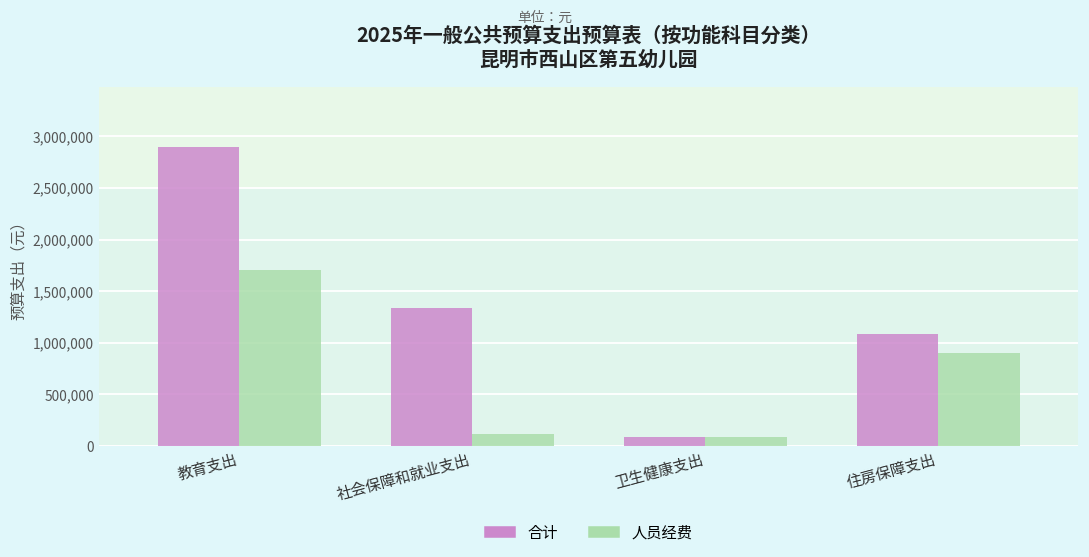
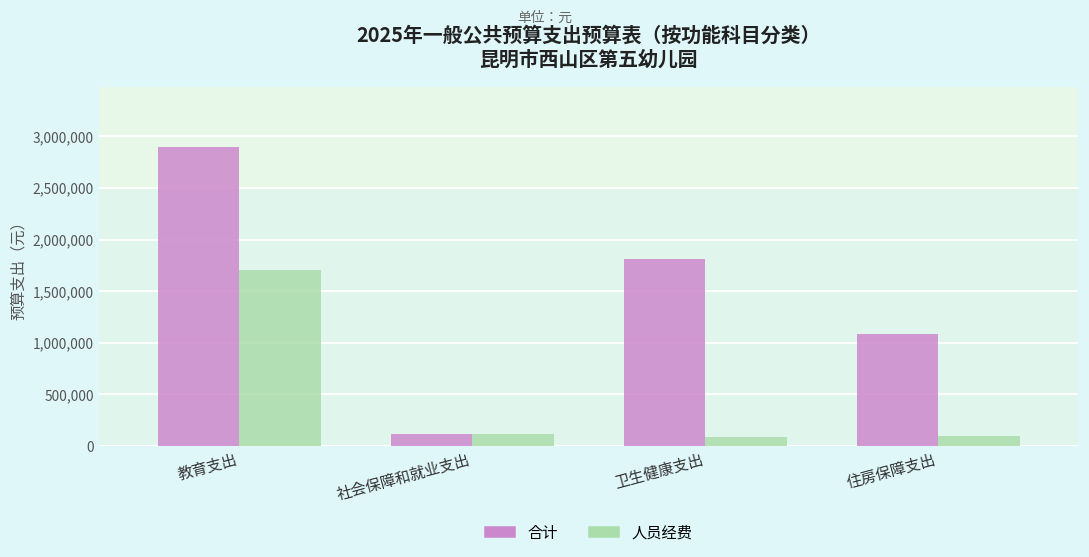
  {
    "合计": {
      "教育支出": "2,900,000",
-     "社会保障和就业支出": "1,300,000",
-     "卫生健康支出": "100,000",
+     "社会保障和就业支出": "100,000",
+     "卫生健康支出": "1,800,000",
      "住房保障支出": "1,100,000"
    },
    "人员经费": {
      "教育支出": "1,700,000",
      "社会保障和就业支出": "100,000",
      "卫生健康支出": "100,000",
-     "住房保障支出": "900,000"
+     "住房保障支出": "100,000"
    }
  }
